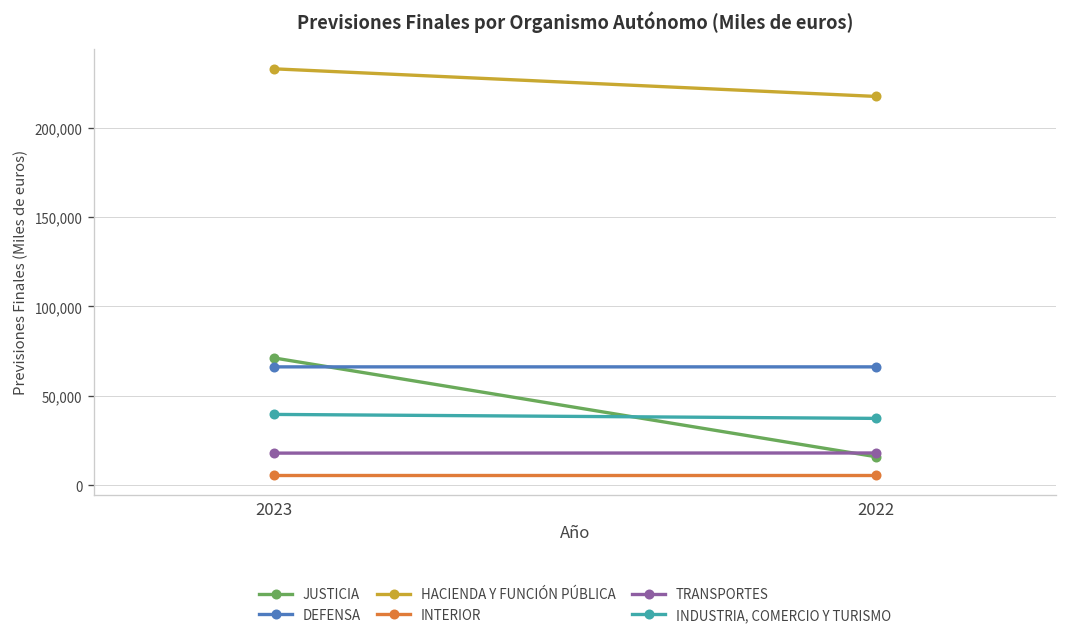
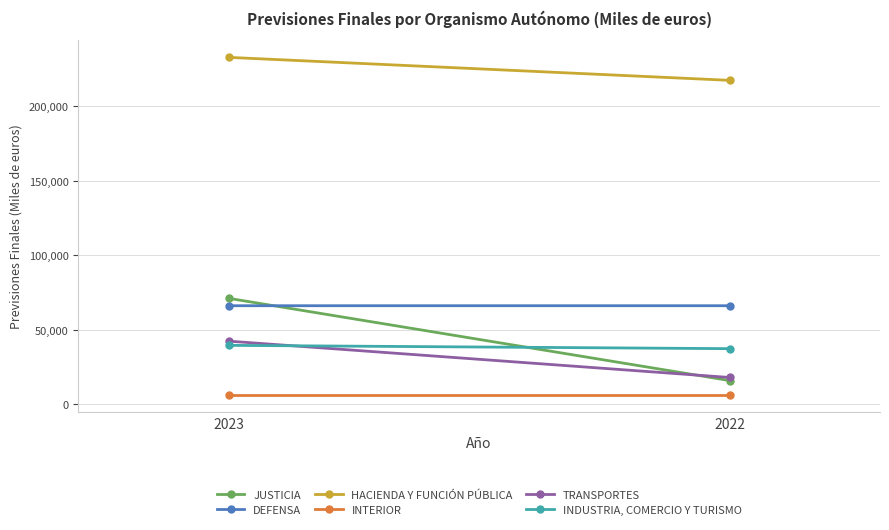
  {
    "JUSTICIA": {
      "2023": "71,000",
      "2022": "16,000"
    },
    "TRANSPORTES": {
-     "2023": "18,000",
+     "2023": "42,000",
      "2022": "18,000"
    }
  }
